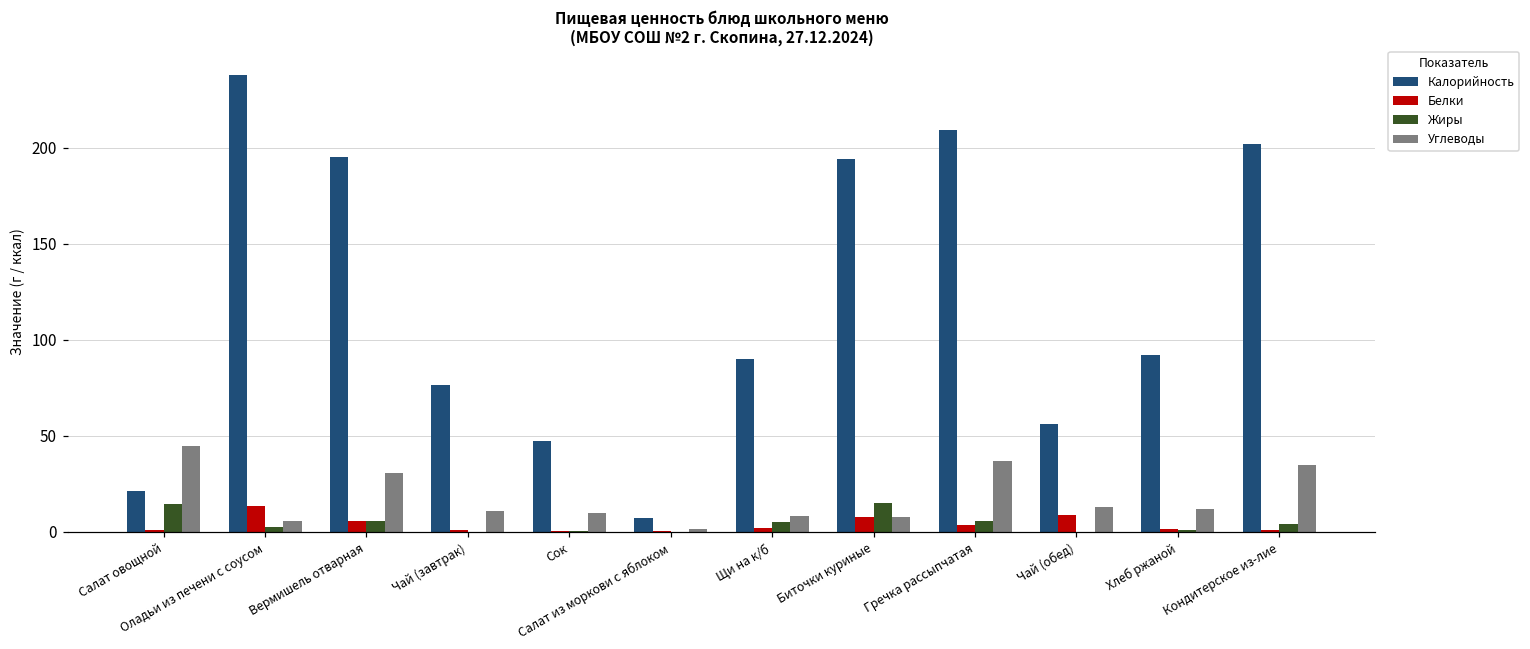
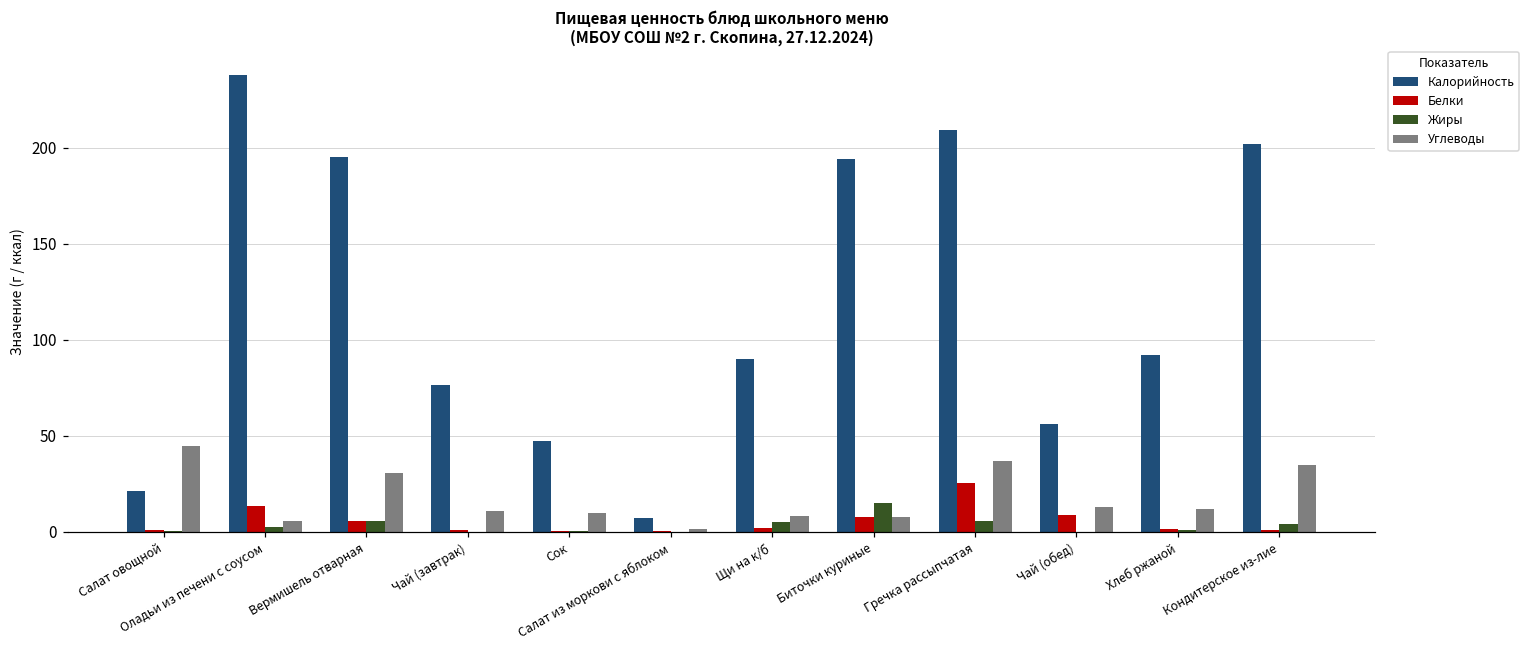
  {
    "Калорийность": {
      "Салат овощной": 21,
      "Оладьи из печени с соусом": 238,
      "Вермишель отварная": 195,
      "Чай (завтрак)": 76,
      "Сок": 47,
      "Салат из моркови с яблоком": 7,
      "Щи на к/б": 90,
      "Биточки куриные": 194,
      "Гречка рассыпчатая": 209,
      "Чай (обед)": 56,
      "Хлеб ржаной": 92,
      "Кондитерское из-лие": 202
    },
    "Белки": {
      "Оладьи из печени с соусом": 14,
      "Вермишель отварная": 5,
      "Щи на к/б": 2,
      "Биточки куриные": 8,
-     "Гречка рассыпчатая": 4,
+     "Гречка рассыпчатая": 25,
      "Чай (обед)": 9
    },
    "Жиры": {
-     "Салат овощной": 14,
+     "Салат овощной": 0,
      "Оладьи из печени с соусом": 3,
      "Вермишель отварная": 6,
      "Чай (завтрак)": 0,
      "Щи на к/б": 5,
      "Биточки куриные": 15,
      "Гречка рассыпчатая": 5,
      "Кондитерское из-лие": 4
    },
    "Углеводы": {
      "Салат овощной": 45,
      "Оладьи из печени с соусом": 6,
      "Вермишель отварная": 30,
      "Чай (завтрак)": 11,
      "Сок": 10,
      "Щи на к/б": 8,
      "Биточки куриные": 8,
      "Гречка рассыпчатая": 37,
      "Чай (обед)": 13,
      "Хлеб ржаной": 12,
      "Кондитерское из-лие": 35
    }
  }
